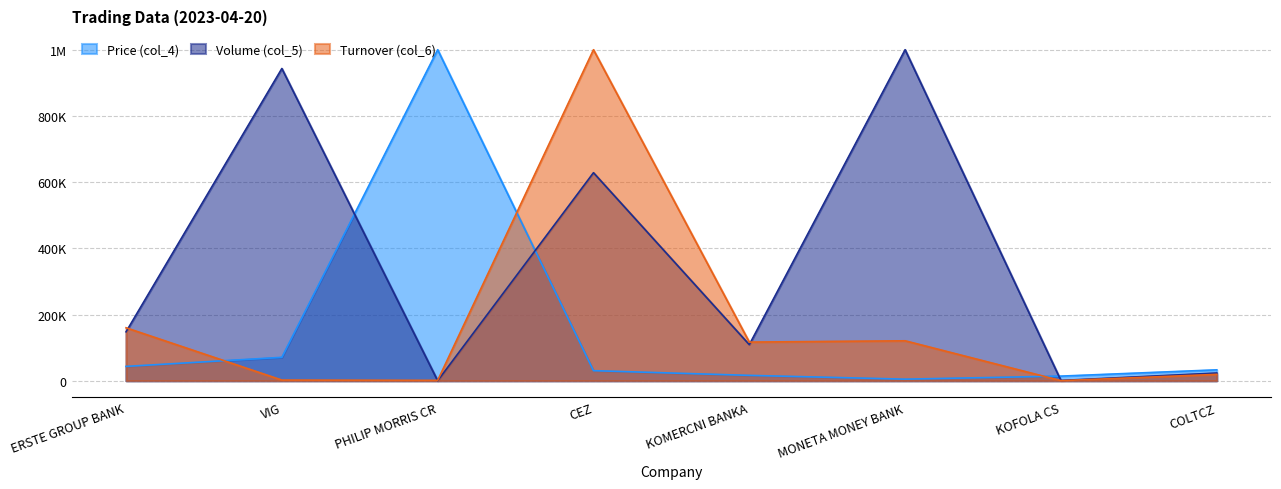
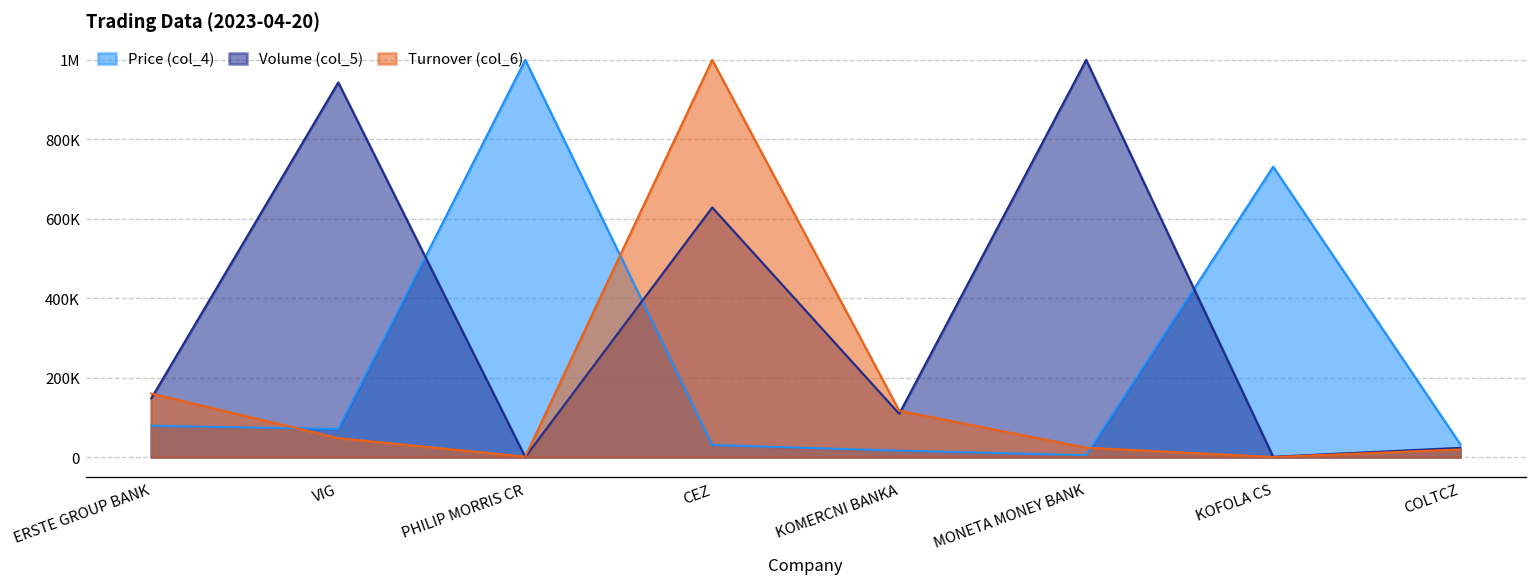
  {
    "Price (col_4)": {
-     "ERSTE GROUP BANK": 40000,
+     "ERSTE GROUP BANK": 80000,
      "VIG": 70000,
      "PHILIP MORRIS CR": 1000000,
      "CEZ": 30000,
      "KOMERCNI BANKA": 20000,
      "MONETA MONEY BANK": 0,
-     "KOFOLA CS": 10000,
+     "KOFOLA CS": 730000,
      "COLTCZ": 30000
    },
    "Volume (col_5)": {
      "ERSTE GROUP BANK": 150000,
      "VIG": 940000,
      "CEZ": 630000,
      "KOMERCNI BANKA": 110000,
      "MONETA MONEY BANK": 1000000
    },
    "Turnover (col_6)": {
      "ERSTE GROUP BANK": 160000,
-     "VIG": 0,
+     "VIG": 50000,
      "CEZ": 1000000,
      "KOMERCNI BANKA": 120000,
-     "MONETA MONEY BANK": 120000
+     "MONETA MONEY BANK": 20000
    }
  }
